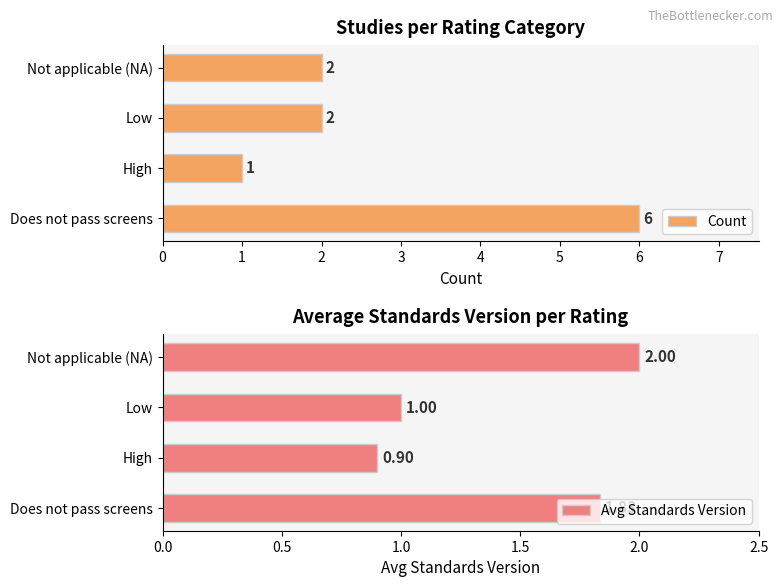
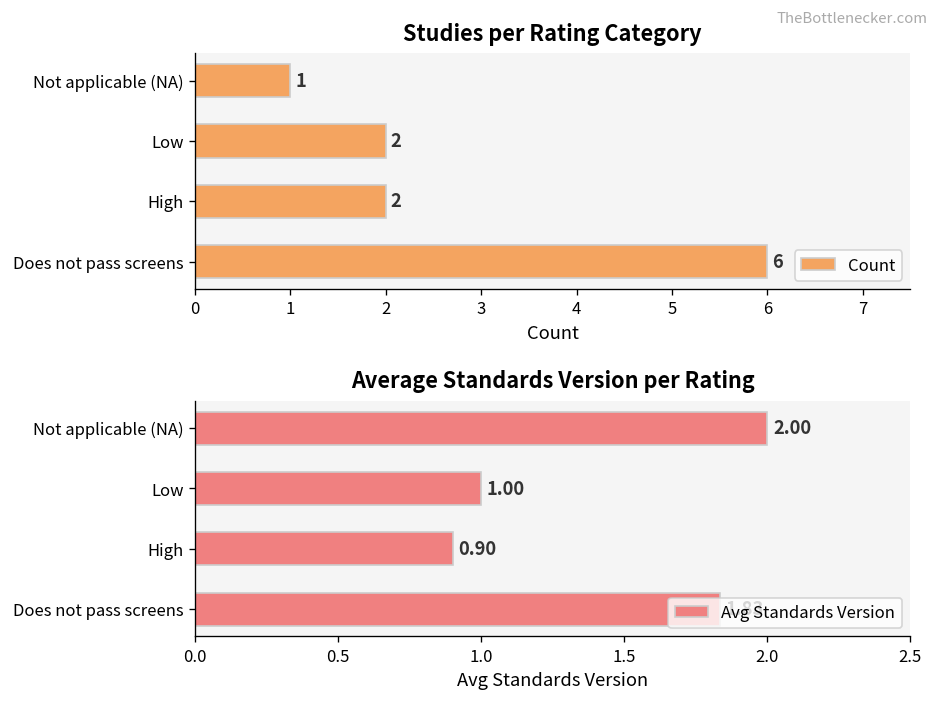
  {
    "Studies per Rating Category": {
-     "Not applicable (NA)": 2,
+     "Not applicable (NA)": 1,
      "Low": 2,
-     "High": 1,
+     "High": 2,
      "Does not pass screens": 6
    },
    "Average Standards Version per Rating": {
      "Not applicable (NA)": 2.00,
      "Low": 1.00,
      "High": 0.90
    }
  }
